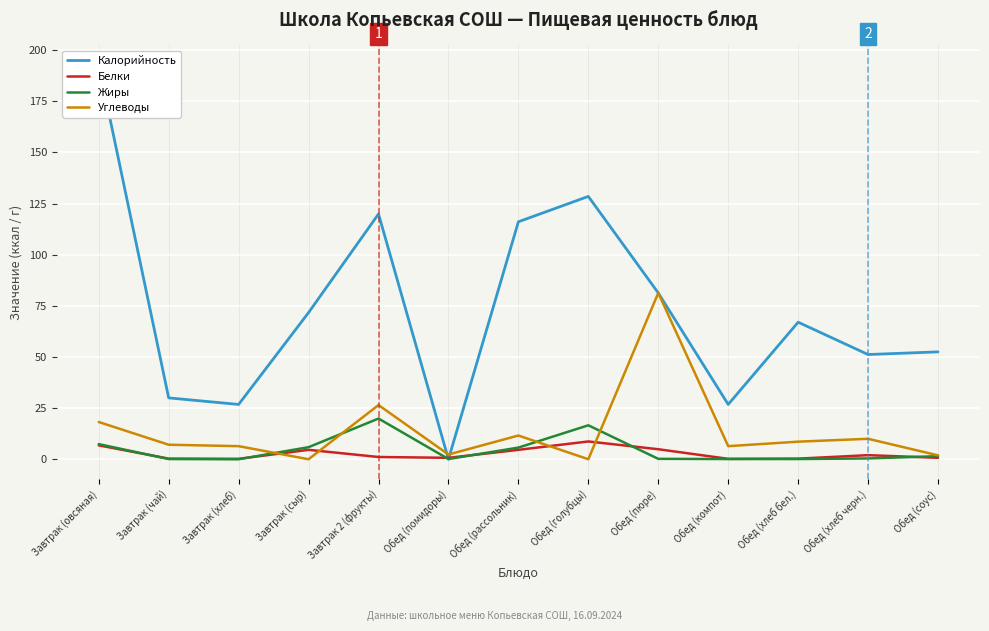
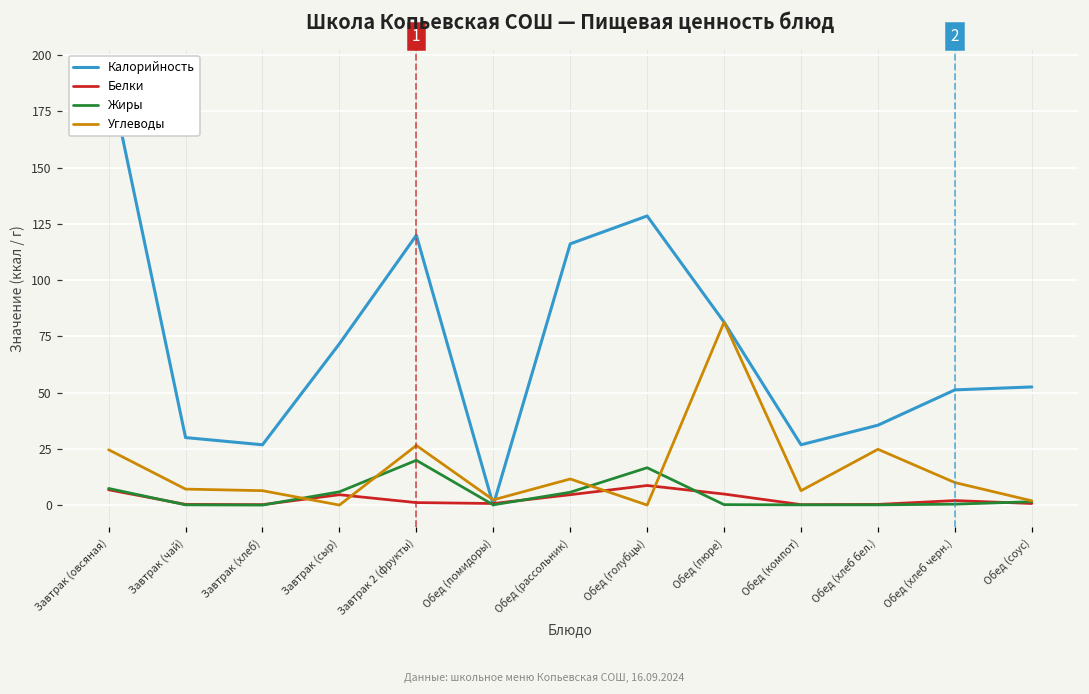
  {
    "Калорийность": {
      "Завтрак (чай)": 30,
      "Завтрак (хлеб)": 27,
      "Завтрак (сыр)": 72,
      "Завтрак 2 (фрукты)": 120,
      "Обед (рассольник)": 116,
      "Обед (голубцы)": 129,
      "Обед (компот)": 27,
-     "Обед (хлеб бел.)": 67,
+     "Обед (хлеб бел.)": 36,
      "Обед (хлеб черн.)": 51,
      "Обед (соус)": 53
    },
    "Белки": {
      "Завтрак (сыр)": 5,
      "Завтрак 2 (фрукты)": 1,
      "Обед (голубцы)": 9,
      "Обед (пюре)": 5,
      "Обед (хлеб черн.)": 2
    },
    "Жиры": {
      "Завтрак (сыр)": 6,
      "Завтрак 2 (фрукты)": 20,
      "Обед (голубцы)": 17,
      "Обед (пюре)": 0,
      "Обед (хлеб черн.)": 0
    },
    "Углеводы": {
-     "Завтрак (овсяная)": 18,
+     "Завтрак (овсяная)": 25,
      "Завтрак (чай)": 7,
      "Завтрак (хлеб)": 6,
      "Завтрак (сыр)": 0,
      "Завтрак 2 (фрукты)": 27,
      "Обед (помидоры)": 2,
      "Обед (рассольник)": 12,
      "Обед (голубцы)": 0,
      "Обед (компот)": 6,
-     "Обед (хлеб бел.)": 9,
+     "Обед (хлеб бел.)": 25,
      "Обед (хлеб черн.)": 10
    }
  }
